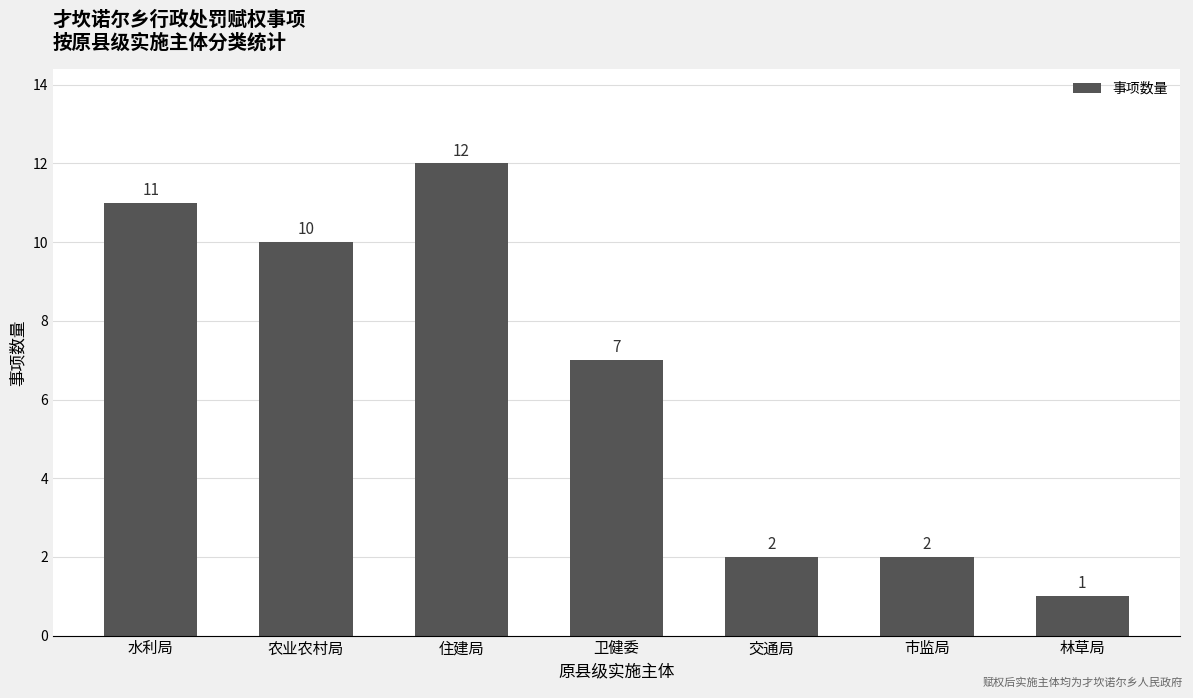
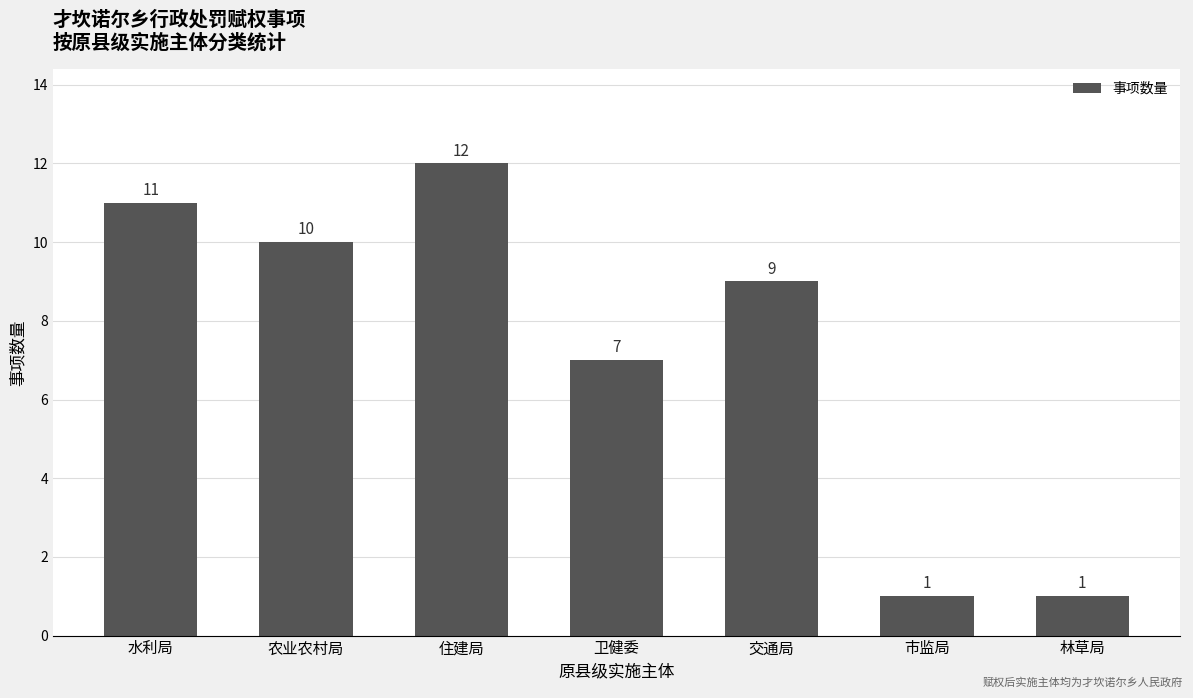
  {
    "水利局": 11,
    "农业农村局": 10,
    "住建局": 12,
    "卫健委": 7,
-   "交通局": 2,
-   "市监局": 2,
+   "交通局": 9,
+   "市监局": 1,
    "林草局": 1
  }
